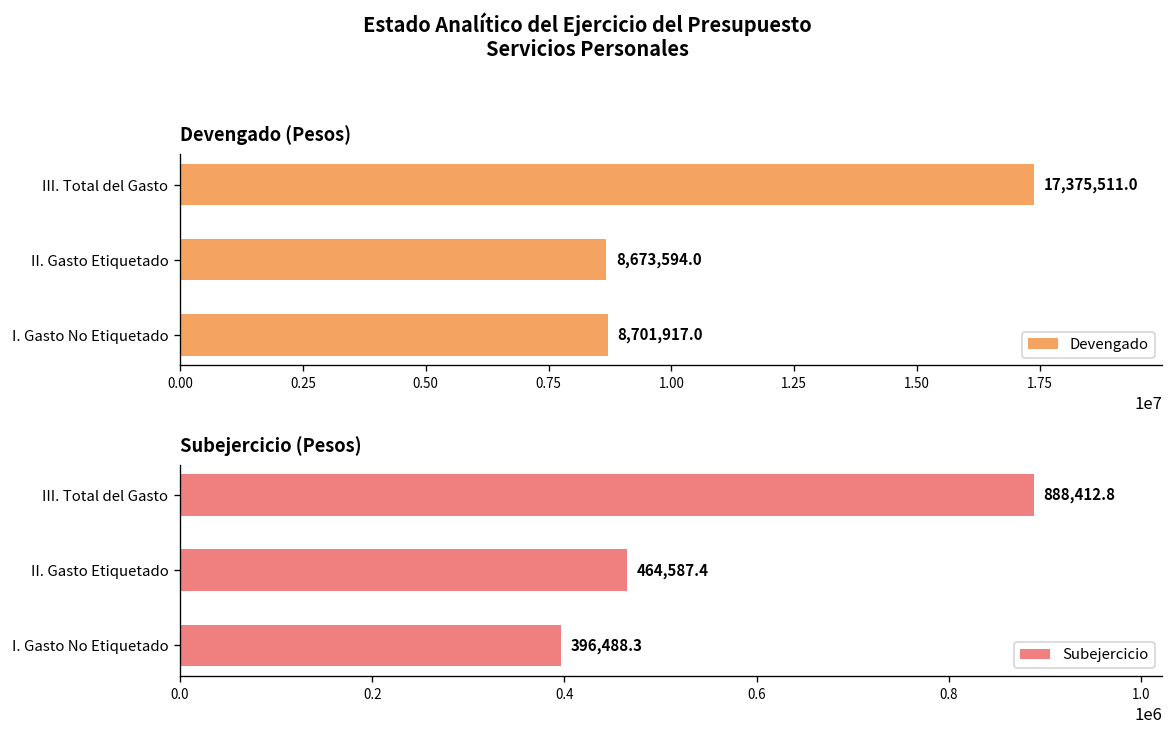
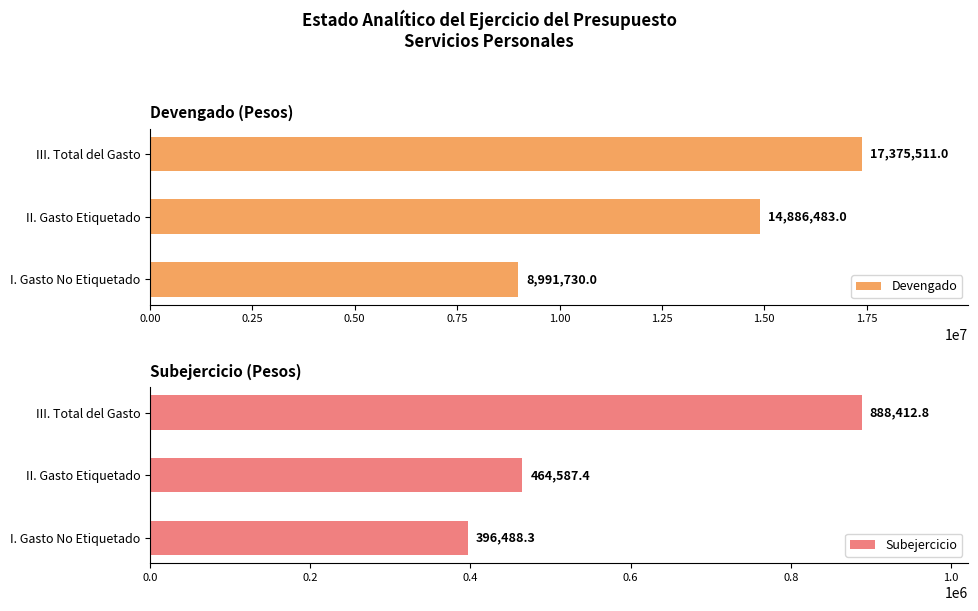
  {
    "Devengado (Pesos)": {
      "III. Total del Gasto": "17,375,511.0",
-     "II. Gasto Etiquetado": "8,673,594.0",
-     "I. Gasto No Etiquetado": "8,701,917.0"
+     "II. Gasto Etiquetado": "14,886,483.0",
+     "I. Gasto No Etiquetado": "8,991,730.0"
    },
    "Subejercicio (Pesos)": {
      "III. Total del Gasto": "888,412.8",
      "II. Gasto Etiquetado": "464,587.4",
      "I. Gasto No Etiquetado": "396,488.3"
    }
  }
